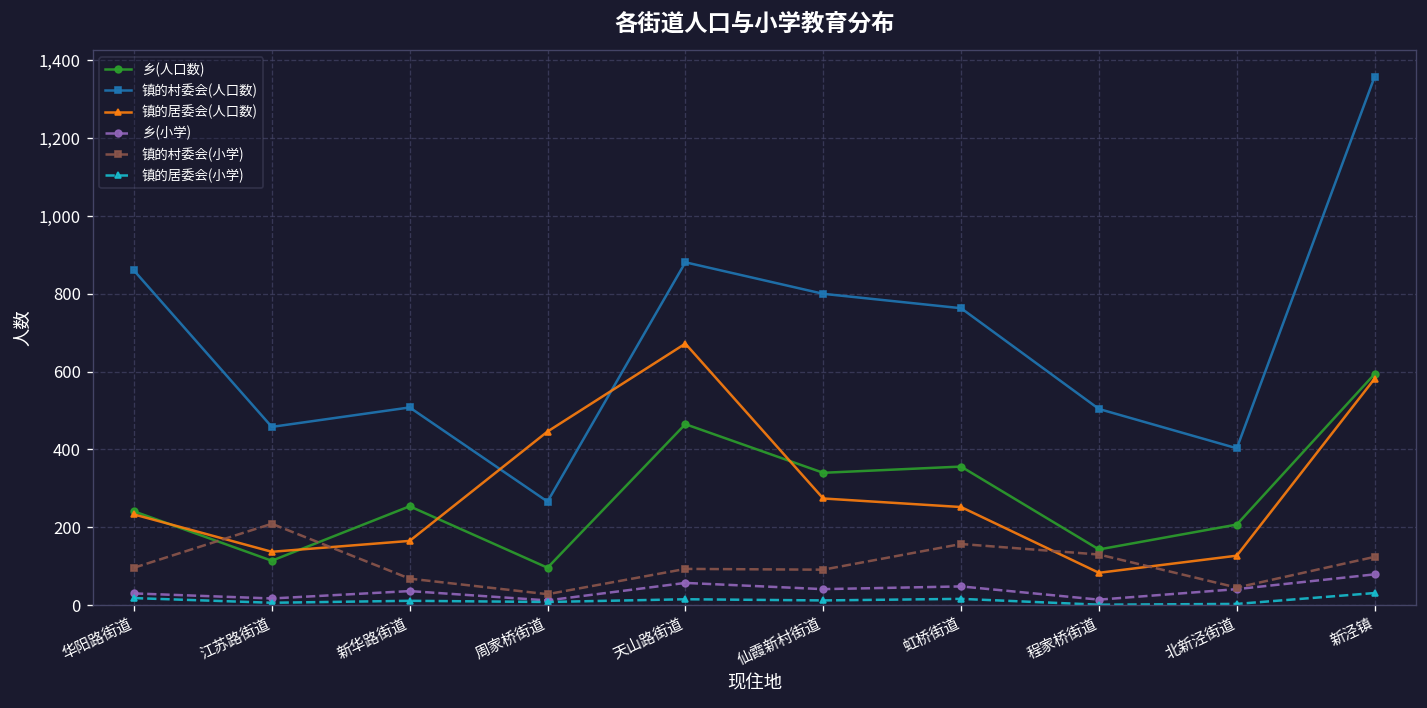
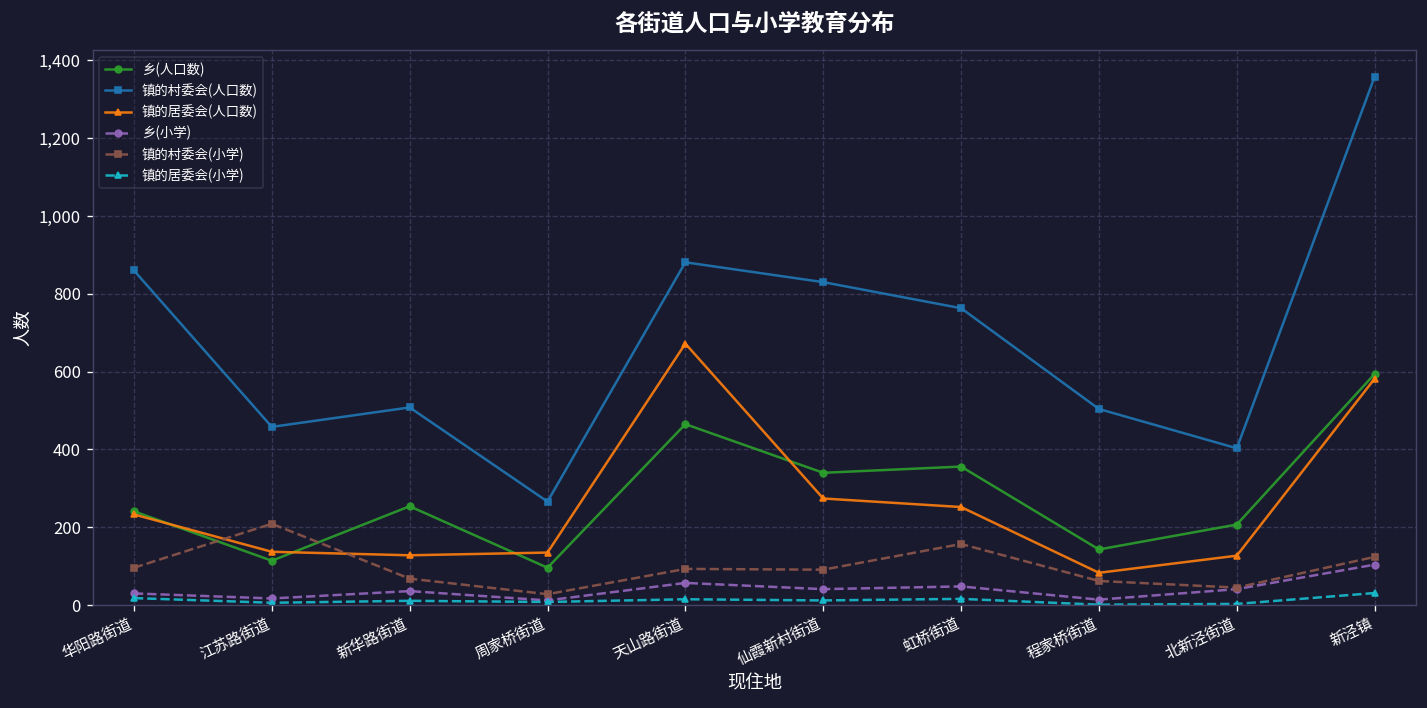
  {
    "乡(人口数)": {
      "华阳路街道": "240",
      "江苏路街道": "110",
      "新华路街道": "250",
      "周家桥街道": "100",
      "天山路街道": "470",
      "仙霞新村街道": "340",
      "虹桥街道": "360",
      "程家桥街道": "140",
      "北新泾街道": "210",
      "新泾镇": "590"
    },
    "镇的村委会(人口数)": {
      "华阳路街道": "860",
      "江苏路街道": "460",
      "新华路街道": "510",
      "周家桥街道": "270",
      "天山路街道": "880",
-     "仙霞新村街道": "800",
+     "仙霞新村街道": "830",
      "虹桥街道": "760",
      "程家桥街道": "500",
      "北新泾街道": "400",
      "新泾镇": "1,360"
    },
    "镇的居委会(人口数)": {
      "华阳路街道": "230",
      "江苏路街道": "140",
-     "新华路街道": "170",
-     "周家桥街道": "450",
+     "新华路街道": "130",
+     "周家桥街道": "140",
      "天山路街道": "670",
      "仙霞新村街道": "270",
      "虹桥街道": "250",
      "程家桥街道": "80",
      "北新泾街道": "130",
      "新泾镇": "580"
    },
    "乡(小学)": {
      "华阳路街道": "30",
      "江苏路街道": "20",
      "新华路街道": "40",
      "天山路街道": "60",
      "仙霞新村街道": "40",
      "虹桥街道": "50",
      "程家桥街道": "10",
-     "新泾镇": "80"
+     "新泾镇": "100"
    },
    "镇的村委会(小学)": {
      "华阳路街道": "100",
      "江苏路街道": "210",
      "新华路街道": "70",
      "周家桥街道": "30",
      "天山路街道": "90",
      "仙霞新村街道": "90",
      "虹桥街道": "160",
-     "程家桥街道": "130",
+     "程家桥街道": "60",
      "新泾镇": "120"
    },
    "镇的居委会(小学)": {
      "华阳路街道": "20",
      "江苏路街道": "10",
      "新华路街道": "10",
      "天山路街道": "20",
      "仙霞新村街道": "10",
      "虹桥街道": "20",
      "程家桥街道": "0",
      "北新泾街道": "0",
      "新泾镇": "30"
    }
  }
